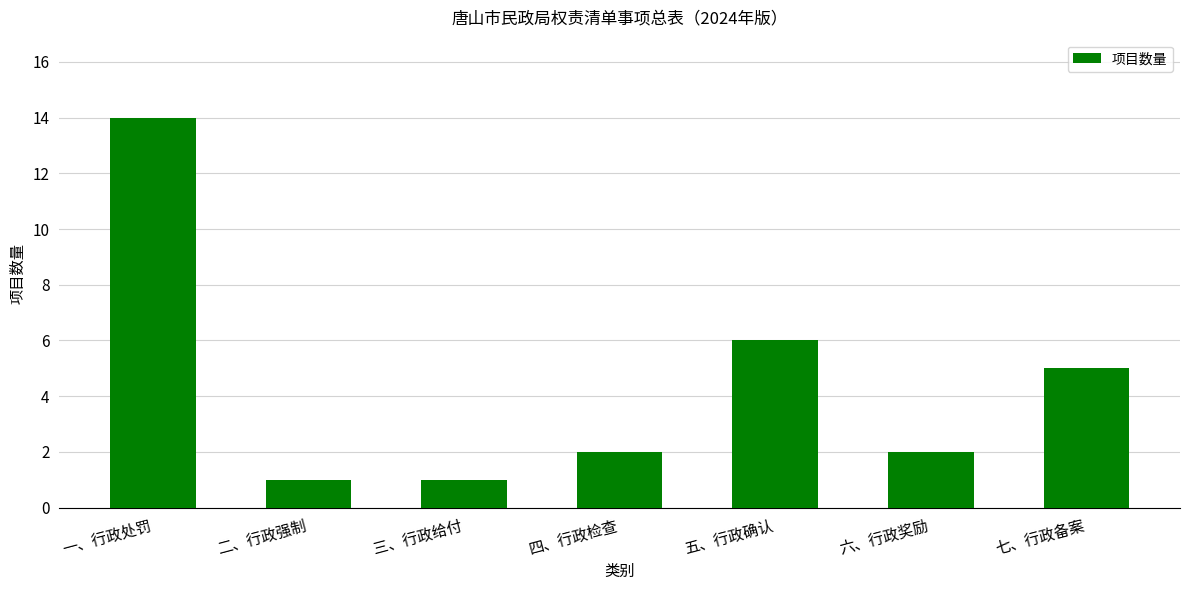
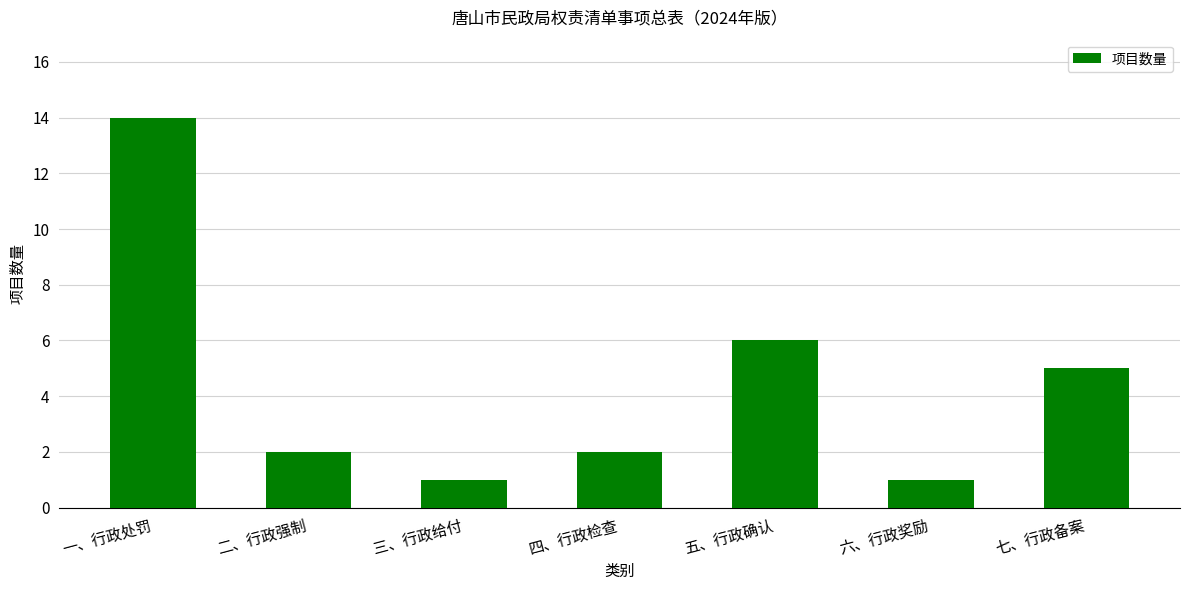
  {
    "一、行政处罚": 14,
-   "二、行政强制": 1,
+   "二、行政强制": 2,
    "三、行政给付": 1,
    "四、行政检查": 2,
    "五、行政确认": 6,
-   "六、行政奖励": 2,
+   "六、行政奖励": 1,
    "七、行政备案": 5
  }
